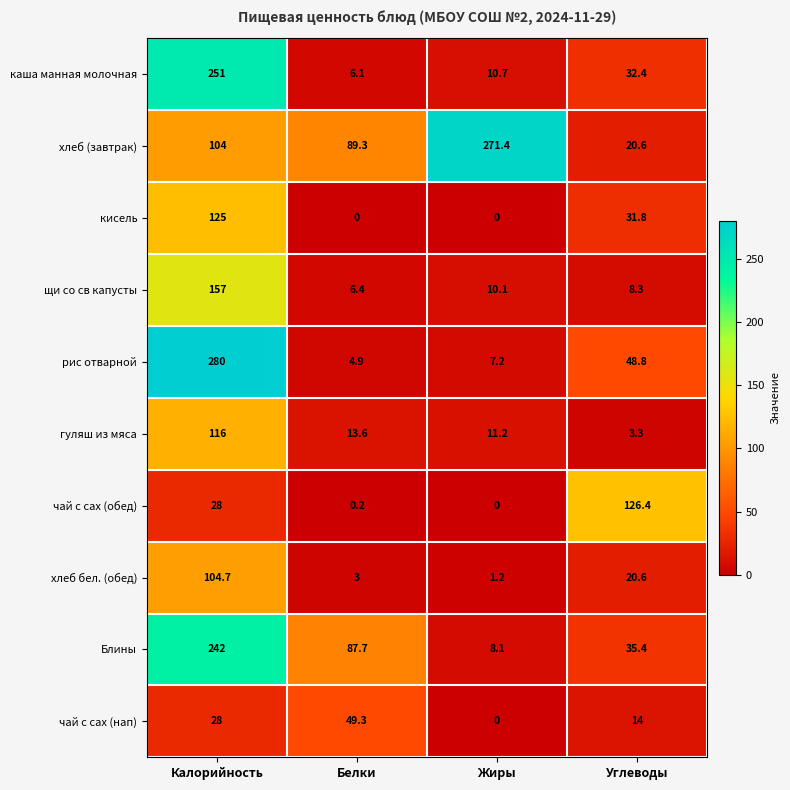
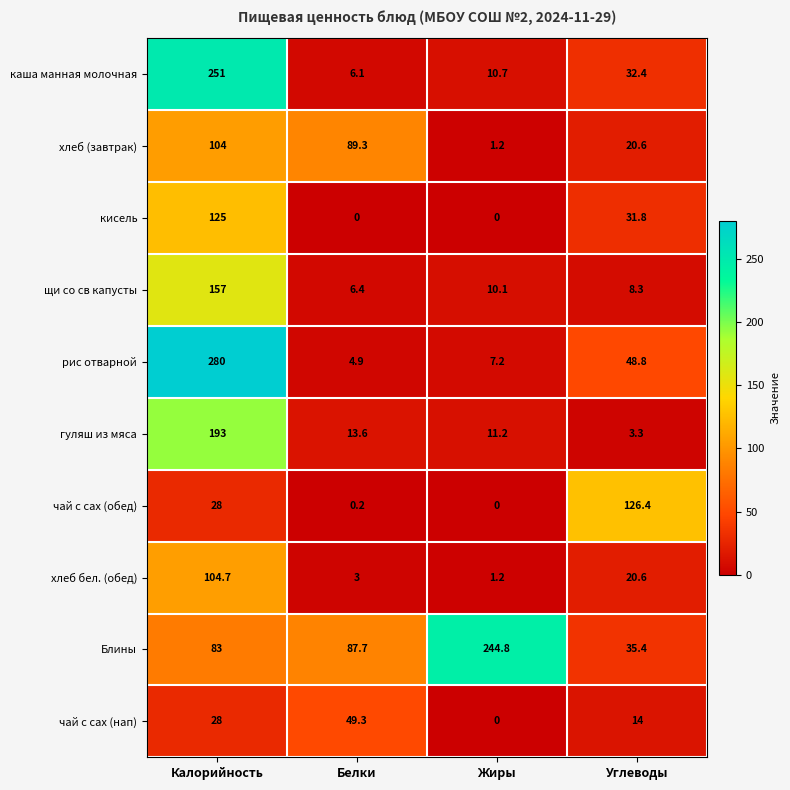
  {
    "каша манная молочная": {
      "Калорийность": 251,
      "Белки": 6.1,
      "Жиры": 10.7,
      "Углеводы": 32.4
    },
    "хлеб (завтрак)": {
      "Калорийность": 104,
      "Белки": 89.3,
-     "Жиры": 271.4,
+     "Жиры": 1.2,
      "Углеводы": 20.6
    },
    "кисель": {
      "Калорийность": 125,
      "Белки": 0,
      "Жиры": 0,
      "Углеводы": 31.8
    },
    "щи со св капусты": {
      "Калорийность": 157,
      "Белки": 6.4,
      "Жиры": 10.1,
      "Углеводы": 8.3
    },
    "рис отварной": {
      "Калорийность": 280,
      "Белки": 4.9,
      "Жиры": 7.2,
      "Углеводы": 48.8
    },
    "гуляш из мяса": {
-     "Калорийность": 116,
+     "Калорийность": 193,
      "Белки": 13.6,
      "Жиры": 11.2,
      "Углеводы": 3.3
    },
    "чай с сах (обед)": {
      "Калорийность": 28,
      "Белки": 0.2,
      "Жиры": 0,
      "Углеводы": 126.4
    },
    "хлеб бел. (обед)": {
      "Калорийность": 104.7,
      "Белки": 3,
      "Жиры": 1.2,
      "Углеводы": 20.6
    },
    "Блины": {
-     "Калорийность": 242,
+     "Калорийность": 83,
      "Белки": 87.7,
-     "Жиры": 8.1,
+     "Жиры": 244.8,
      "Углеводы": 35.4
    },
    "чай с сах (нап)": {
      "Калорийность": 28,
      "Белки": 49.3,
      "Жиры": 0,
      "Углеводы": 14
    }
  }
